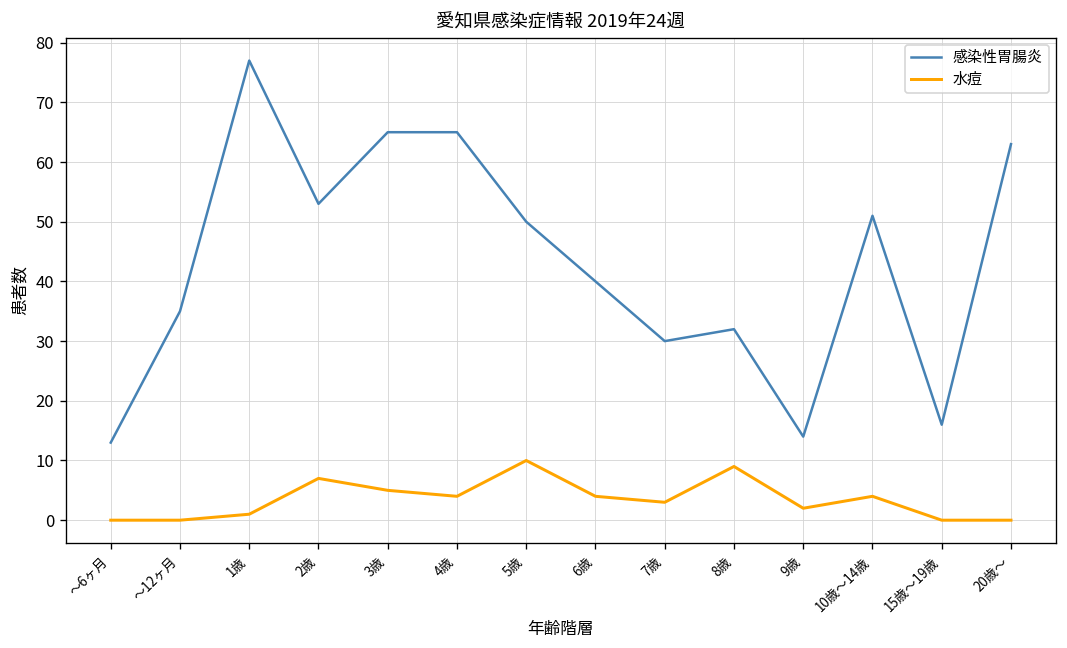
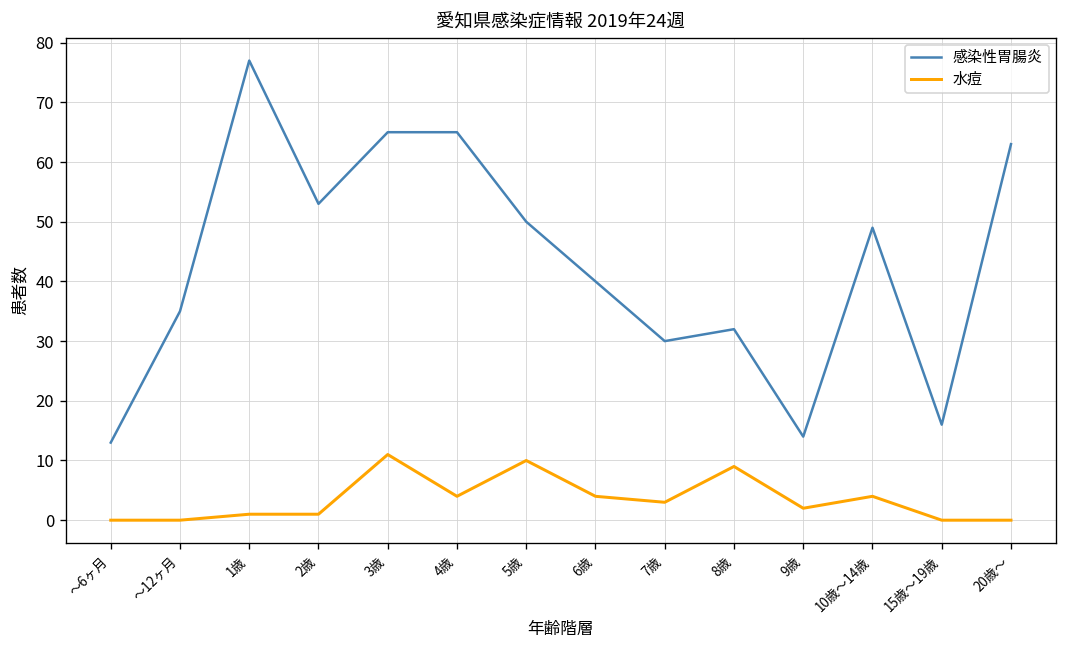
  {
    "感染性胃腸炎": {
      "～6ヶ月": 13,
      "～12ヶ月": 35,
      "1歳": 77,
      "2歳": 53,
      "3歳": 65,
      "4歳": 65,
      "5歳": 50,
      "6歳": 40,
      "7歳": 30,
      "8歳": 32,
      "9歳": 14,
-     "10歳～14歳": 51,
+     "10歳～14歳": 49,
      "15歳～19歳": 16,
      "20歳～": 63
    },
    "水痘": {
      "～6ヶ月": 0,
      "～12ヶ月": 0,
      "1歳": 1,
-     "2歳": 7,
-     "3歳": 5,
+     "2歳": 1,
+     "3歳": 11,
      "4歳": 4,
      "5歳": 10,
      "6歳": 4,
      "7歳": 3,
      "8歳": 9,
      "9歳": 2,
      "10歳～14歳": 4,
      "15歳～19歳": 0,
      "20歳～": 0
    }
  }
